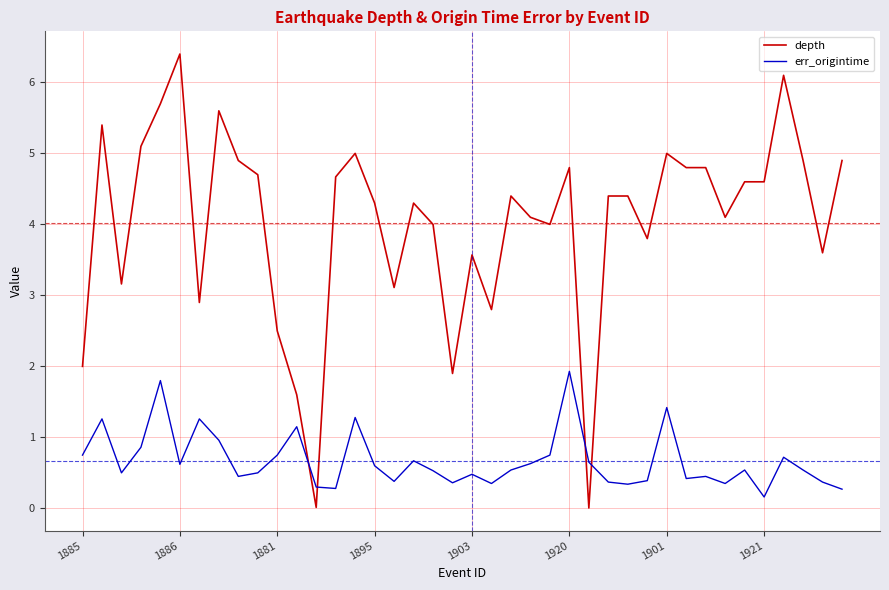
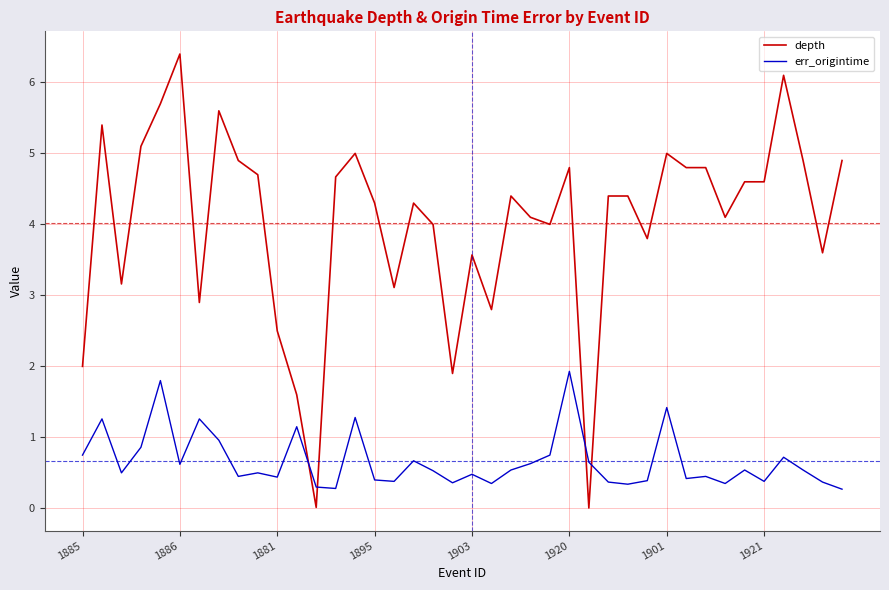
  {
    "depth": {
      "1885": 2.0,
      "1886": 6.4,
      "1881": 2.5,
      "1895": 4.3,
      "1903": 3.6,
      "1920": 4.8,
      "1901": 5.0,
      "1921": 4.6
    },
    "err_origintime": {
      "1885": 0.8,
      "1886": 0.6,
-     "1881": 0.8,
-     "1895": 0.6,
+     "1881": 0.4,
+     "1895": 0.4,
      "1903": 0.5,
      "1920": 1.9,
      "1901": 1.4,
-     "1921": 0.2
+     "1921": 0.4
    }
  }
